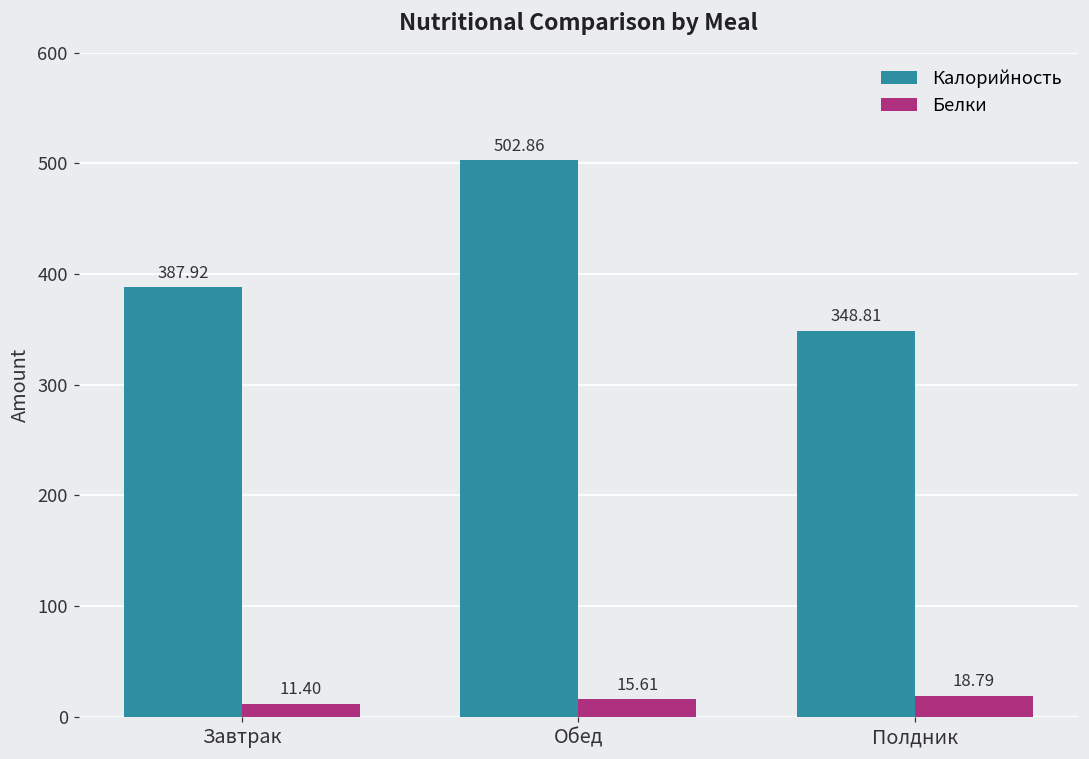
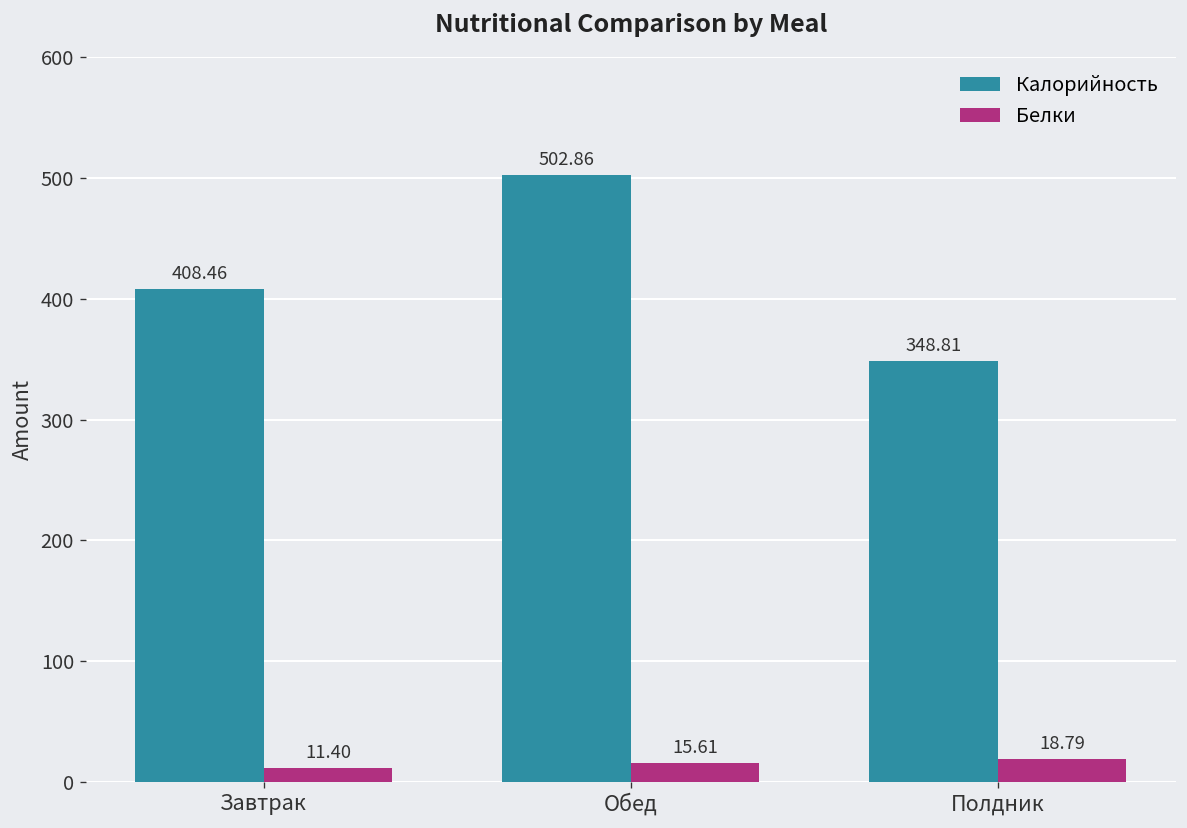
  {
    "Калорийность": {
-     "Завтрак": 387.92,
+     "Завтрак": 408.46,
      "Обед": 502.86,
      "Полдник": 348.81
    },
    "Белки": {
      "Завтрак": 11.40,
      "Обед": 15.61,
      "Полдник": 18.79
    }
  }
